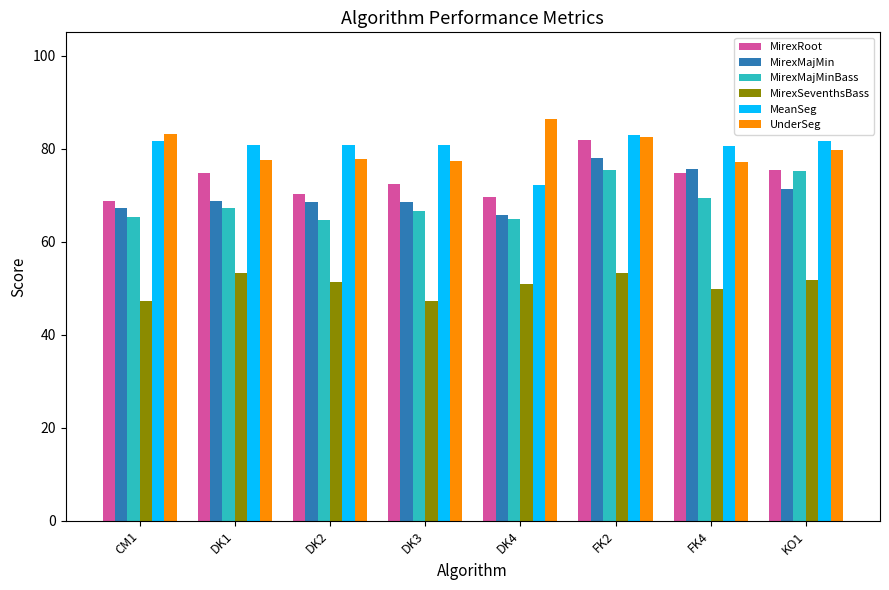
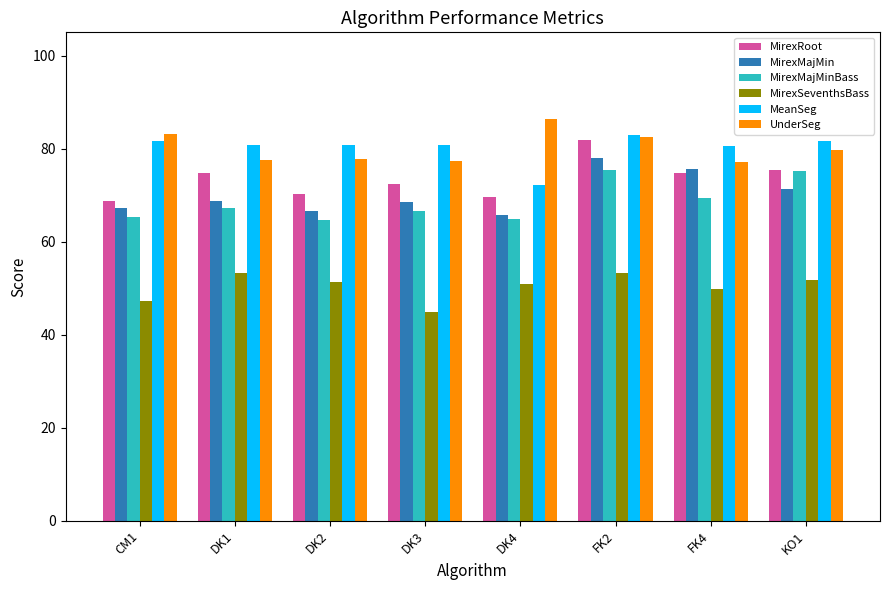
  {
    "MirexRoot": {
      "CM1": 69,
      "DK1": 75,
      "DK2": 70,
      "DK3": 72,
      "DK4": 70,
      "FK2": 82,
      "FK4": 75,
      "KO1": 75
    },
    "MirexMajMin": {
      "CM1": 67,
      "DK1": 69,
-     "DK2": 69,
+     "DK2": 67,
      "DK3": 69,
      "DK4": 66,
      "FK2": 78,
      "FK4": 76,
      "KO1": 71
    },
    "MirexMajMinBass": {
      "CM1": 65,
      "DK1": 67,
      "DK2": 65,
      "DK3": 67,
      "DK4": 65,
      "FK2": 75,
      "FK4": 69,
      "KO1": 75
    },
    "MirexSeventhsBass": {
      "CM1": 47,
      "DK1": 53,
      "DK2": 51,
-     "DK3": 47,
+     "DK3": 45,
      "DK4": 51,
      "FK2": 53,
      "FK4": 50,
      "KO1": 52
    },
    "MeanSeg": {
      "CM1": 82,
      "DK1": 81,
      "DK2": 81,
      "DK3": 81,
      "DK4": 72,
      "FK2": 83,
      "FK4": 81,
      "KO1": 82
    },
    "UnderSeg": {
      "CM1": 83,
      "DK1": 78,
      "DK2": 78,
      "DK3": 77,
      "DK4": 86,
      "FK2": 82,
      "FK4": 77,
      "KO1": 80
    }
  }
